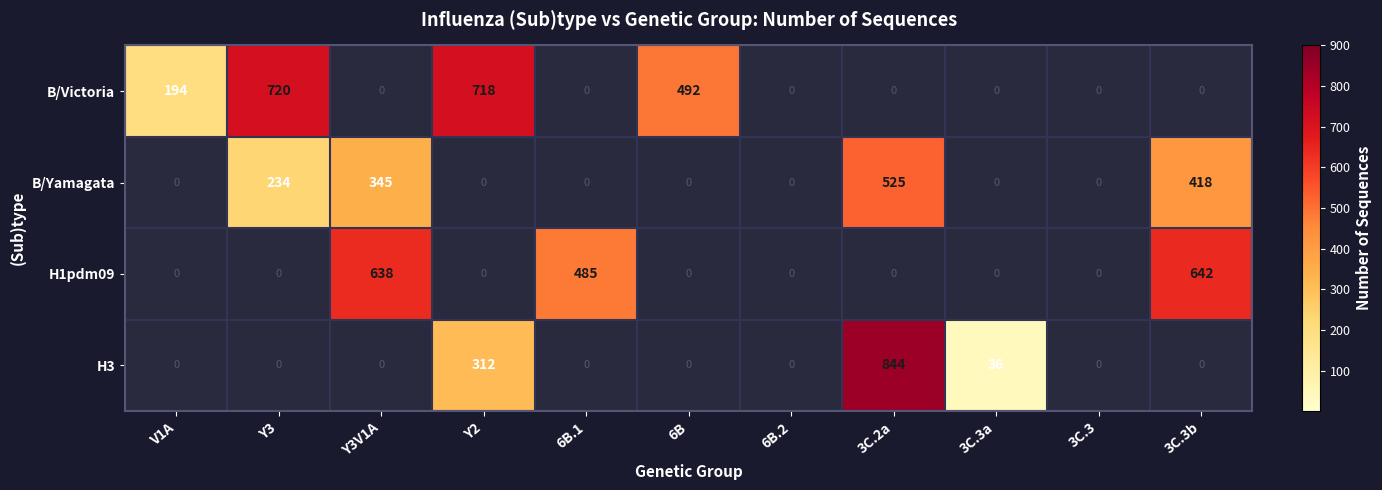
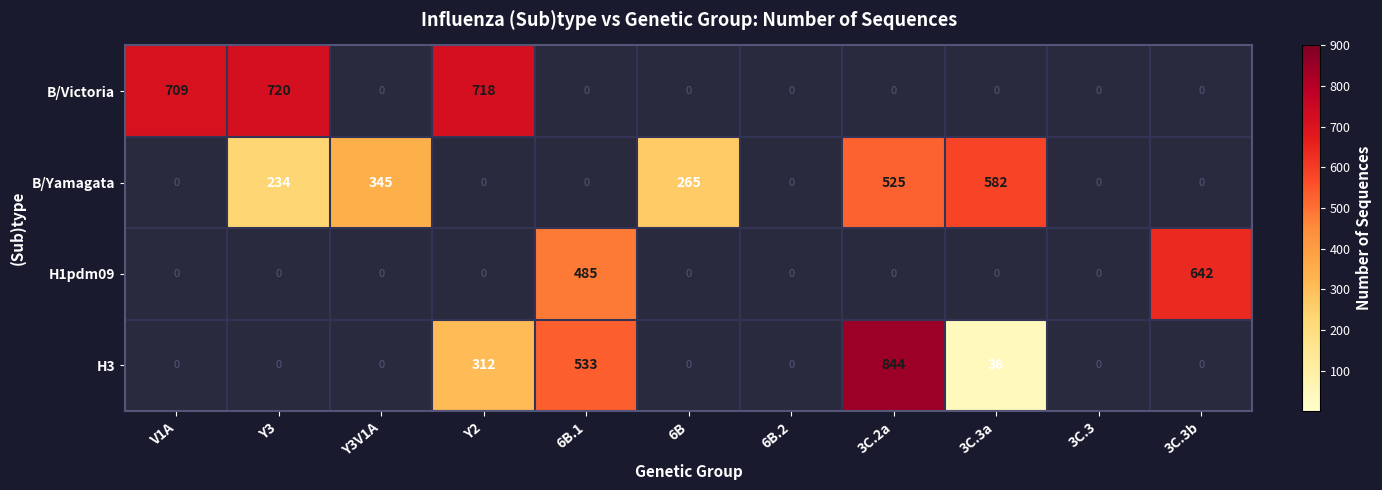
  {
    "B/Victoria": {
-     "V1A": 194,
+     "V1A": 709,
      "Y3": 720,
      "Y3V1A": 0,
      "Y2": 718,
      "6B.1": 0,
-     "6B": 492,
+     "6B": 0,
      "6B.2": 0,
      "3C.2a": 0,
      "3C.3a": 0,
      "3C.3": 0,
      "3C.3b": 0
    },
    "B/Yamagata": {
      "V1A": 0,
      "Y3": 234,
      "Y3V1A": 345,
      "Y2": 0,
      "6B.1": 0,
-     "6B": 0,
+     "6B": 265,
      "6B.2": 0,
      "3C.2a": 525,
-     "3C.3a": 0,
+     "3C.3a": 582,
      "3C.3": 0,
-     "3C.3b": 418
+     "3C.3b": 0
    },
    "H1pdm09": {
      "V1A": 0,
      "Y3": 0,
-     "Y3V1A": 638,
+     "Y3V1A": 0,
      "Y2": 0,
      "6B.1": 485,
      "6B": 0,
      "6B.2": 0,
      "3C.2a": 0,
      "3C.3a": 0,
      "3C.3": 0,
      "3C.3b": 642
    },
    "H3": {
      "V1A": 0,
      "Y3": 0,
      "Y3V1A": 0,
      "Y2": 312,
-     "6B.1": 0,
+     "6B.1": 533,
      "6B": 0,
      "6B.2": 0,
      "3C.2a": 844,
      "3C.3a": 36,
      "3C.3": 0,
      "3C.3b": 0
    }
  }
